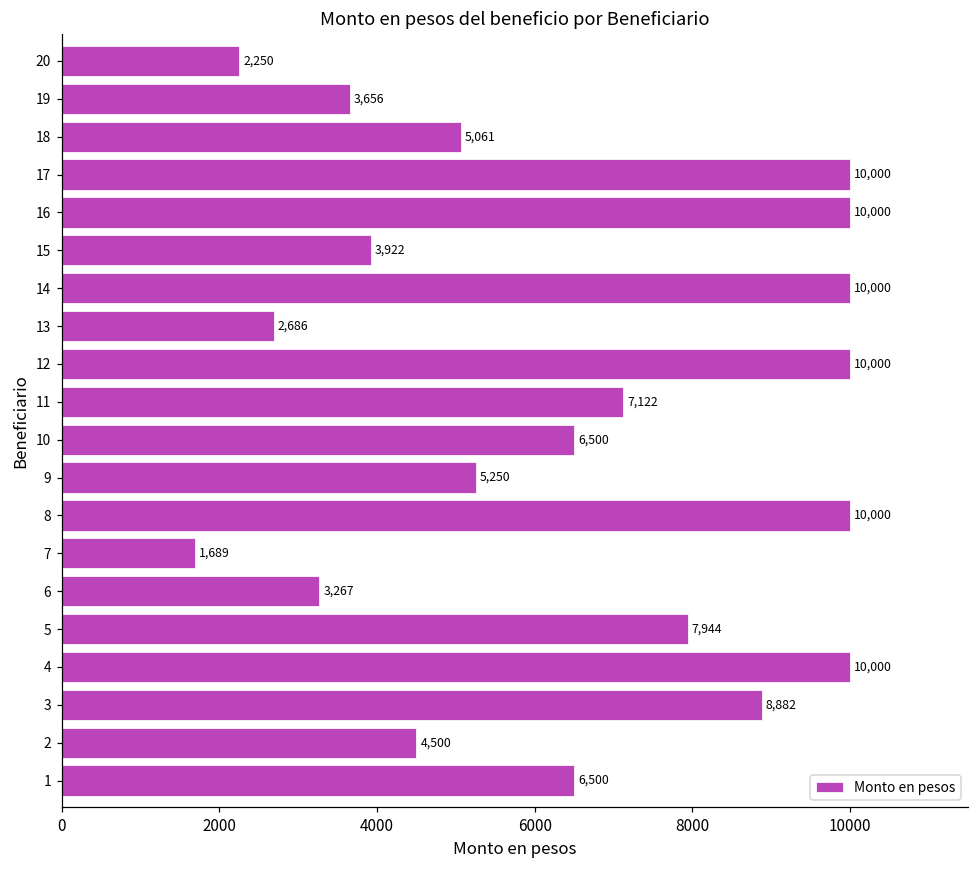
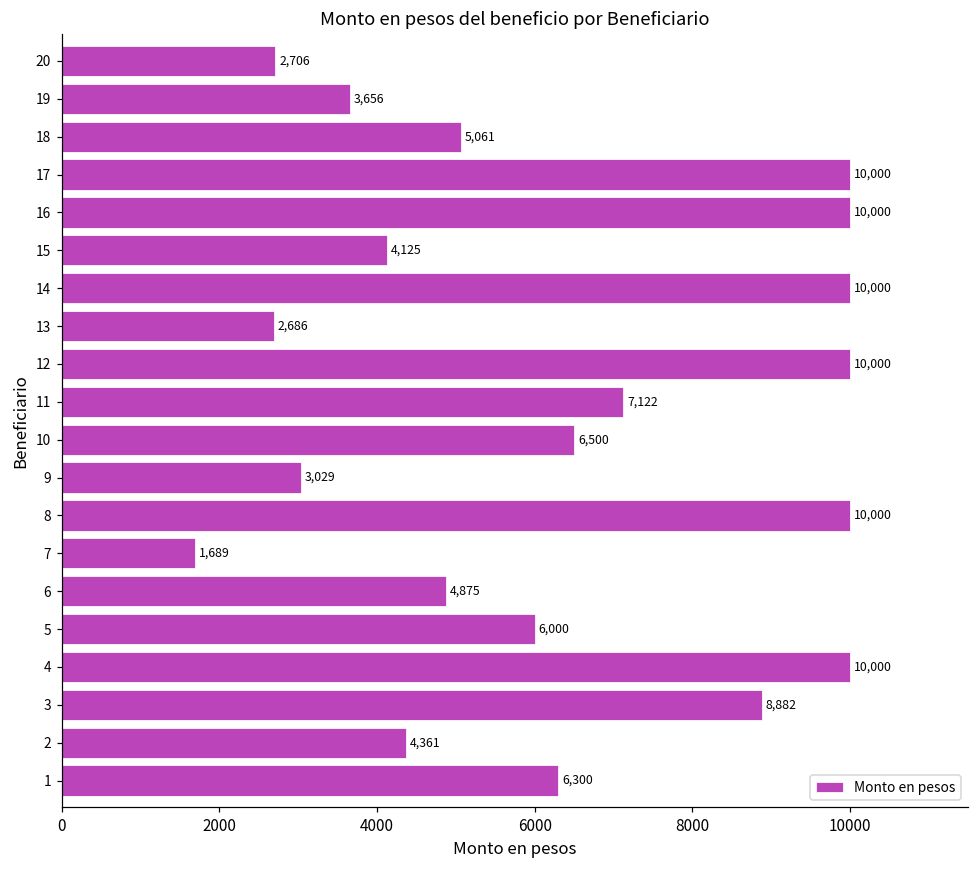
  {
-   "20": "2,250",
+   "20": "2,706",
    "19": "3,656",
    "18": "5,061",
    "17": "10,000",
    "16": "10,000",
-   "15": "3,922",
+   "15": "4,125",
    "14": "10,000",
    "13": "2,686",
    "12": "10,000",
    "11": "7,122",
    "10": "6,500",
-   "9": "5,250",
+   "9": "3,029",
    "8": "10,000",
    "7": "1,689",
-   "6": "3,267",
-   "5": "7,944",
+   "6": "4,875",
+   "5": "6,000",
    "4": "10,000",
    "3": "8,882",
-   "2": "4,500",
-   "1": "6,500"
+   "2": "4,361",
+   "1": "6,300"
  }
